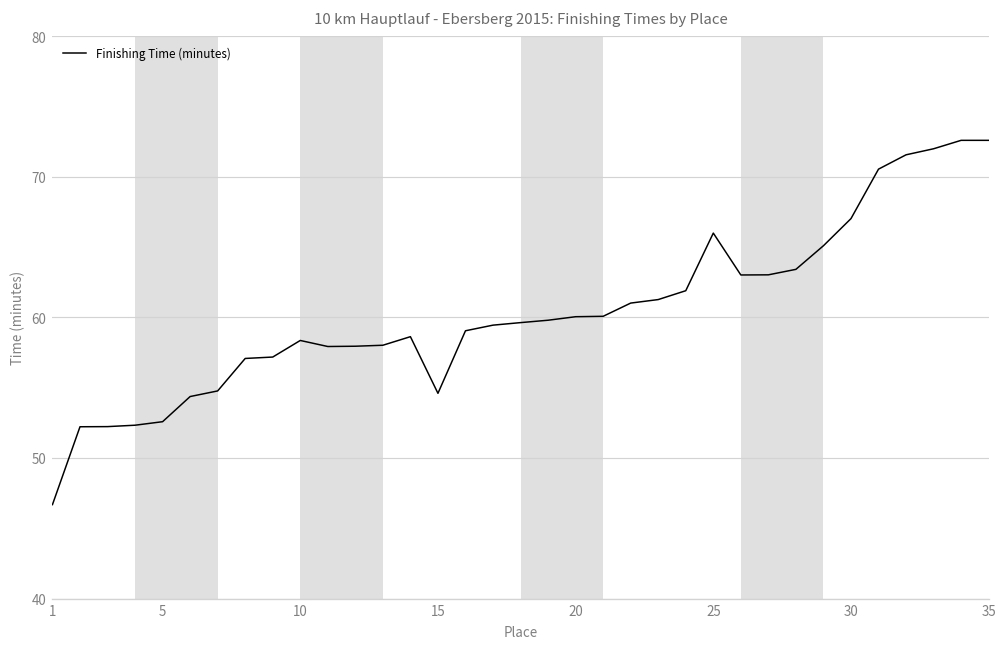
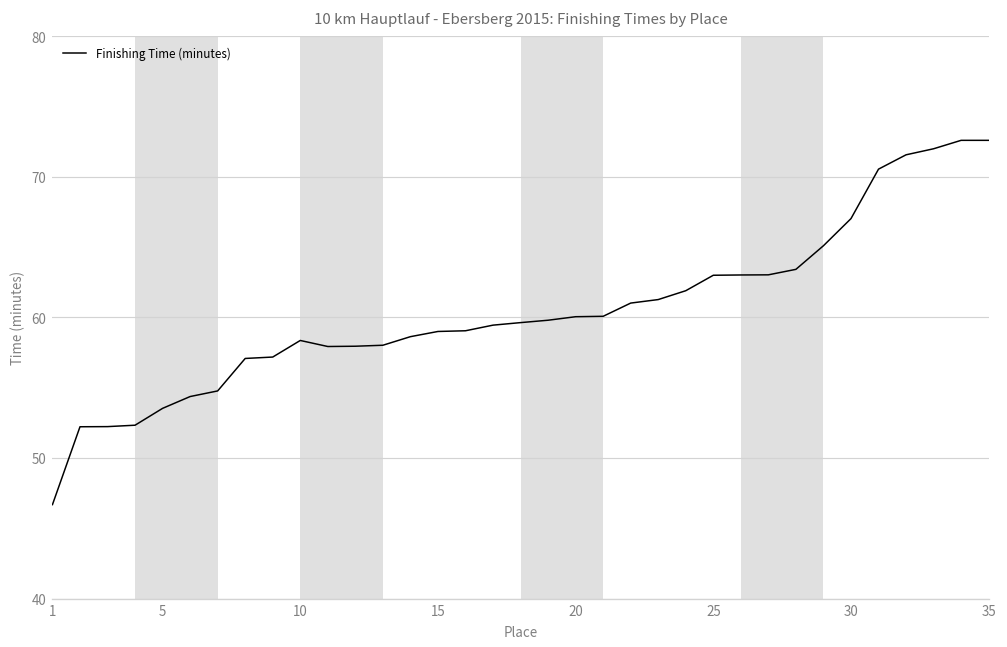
  {
    "1": 46.7,
-   "5": 52.6,
+   "5": 53.5,
    "10": 58.4,
-   "15": 54.6,
+   "15": 59.0,
    "20": 60.1,
-   "25": 66,
+   "25": 63,
    "30": 67.0,
    "35": 72.6
  }
